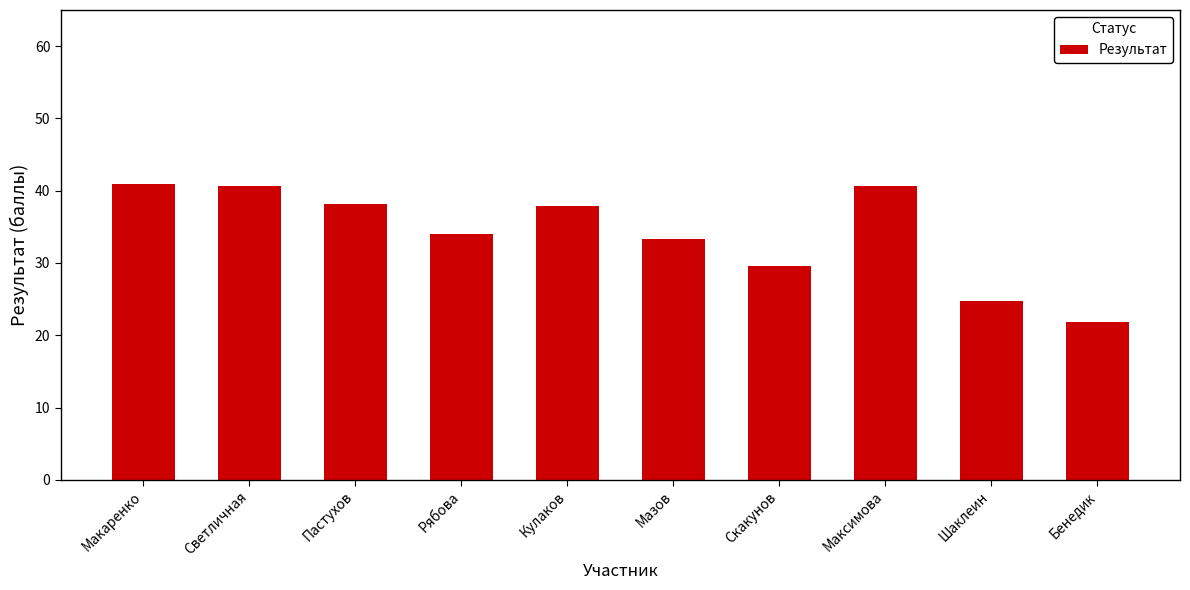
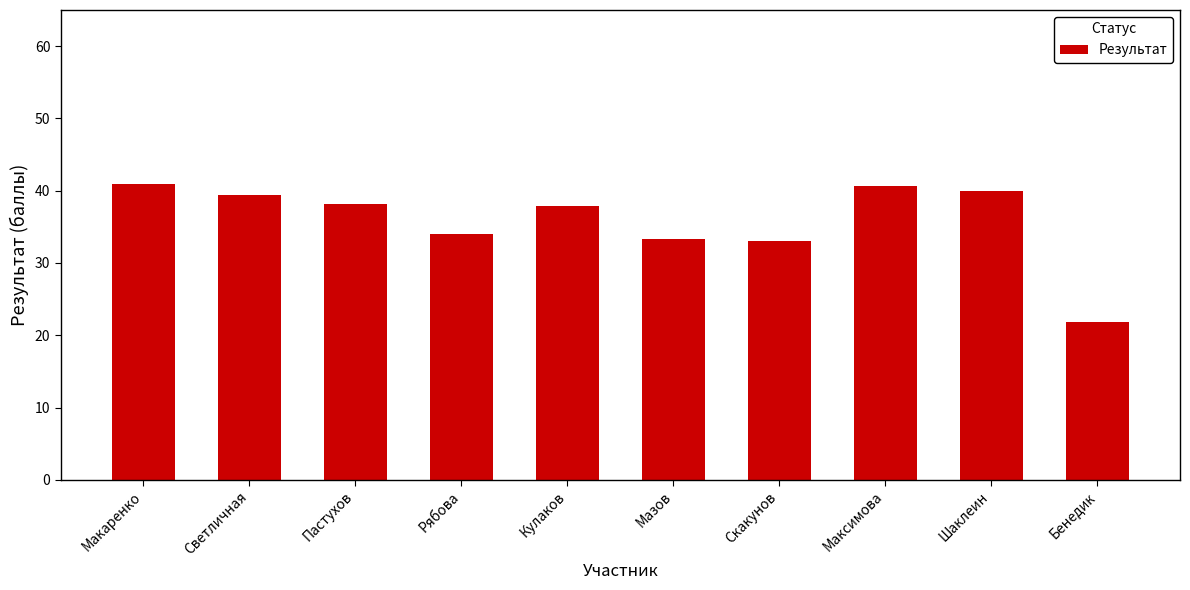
  {
    "Макаренко": 41,
-   "Светличная": 41,
+   "Светличная": 39,
    "Пастухов": 38,
    "Рябова": 34,
    "Кулаков": 38,
    "Мазов": 33,
-   "Скакунов": 30,
+   "Скакунов": 33,
    "Максимова": 41,
-   "Шаклеин": 25,
+   "Шаклеин": 40,
    "Бенедик": 22
  }
